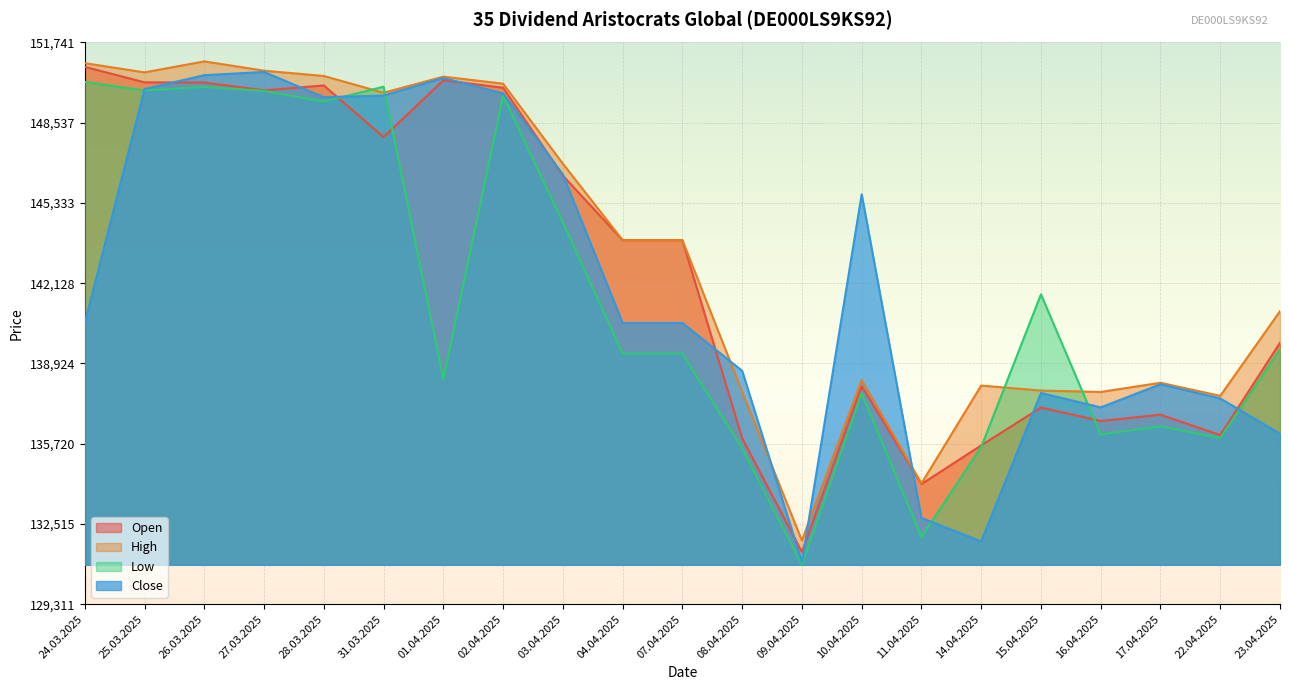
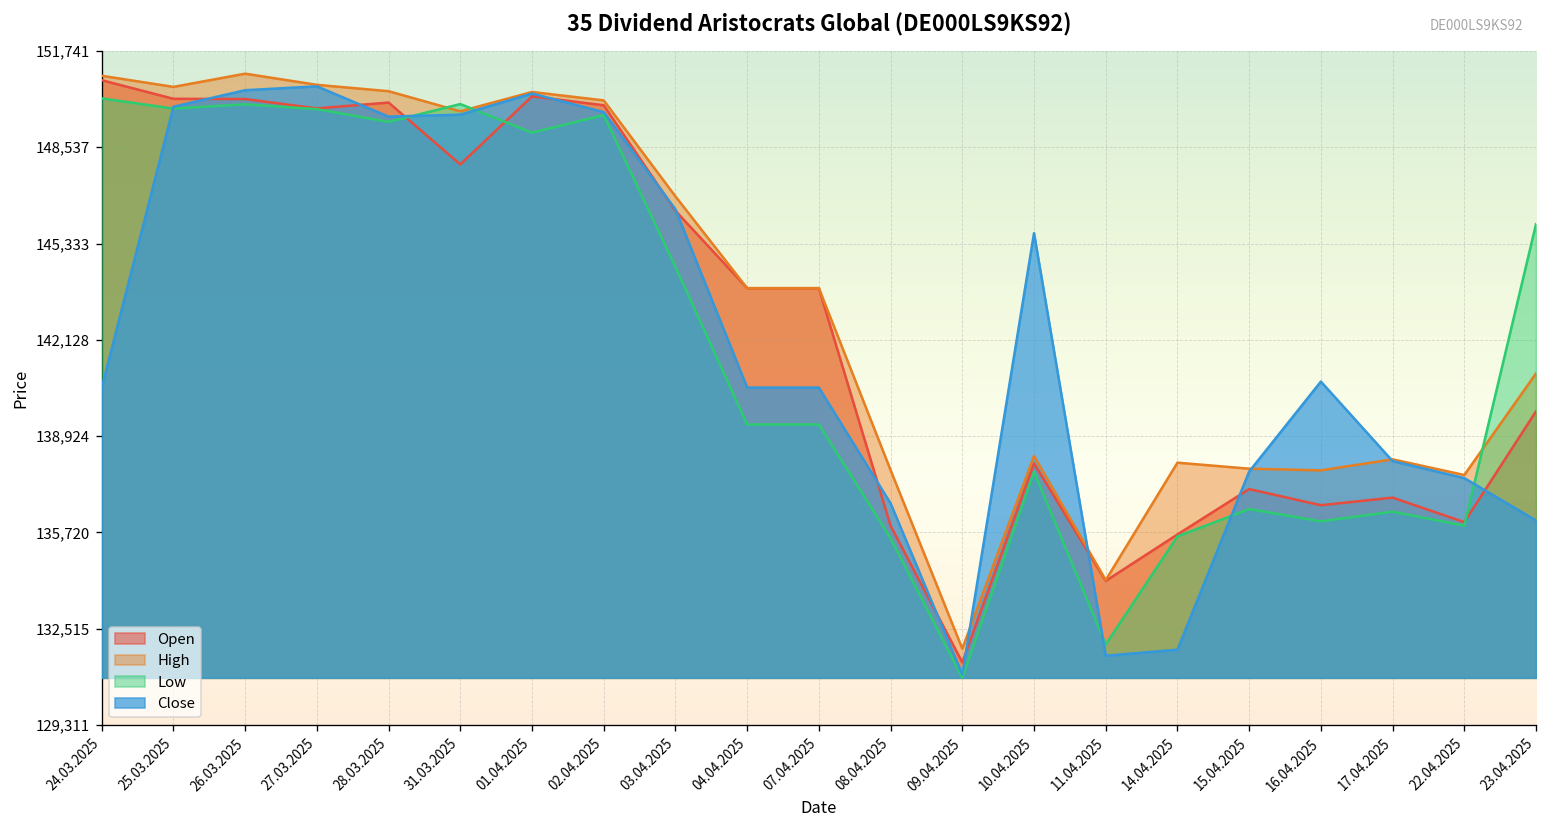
  {
    "Low": {
      "24.03.2025": "150,200",
      "26.03.2025": "150,000",
      "28.03.2025": "149,400",
      "31.03.2025": "150,000",
-     "01.04.2025": "138,300",
+     "01.04.2025": "149,000",
      "03.04.2025": "144,600",
      "04.04.2025": "139,300",
      "07.04.2025": "139,300",
      "08.04.2025": "135,500",
      "09.04.2025": "130,900",
      "10.04.2025": "137,700",
      "11.04.2025": "132,000",
-     "15.04.2025": "141,700",
+     "15.04.2025": "136,500",
      "16.04.2025": "136,100",
      "17.04.2025": "136,400",
      "22.04.2025": "135,900",
-     "23.04.2025": "139,500"
+     "23.04.2025": "146,000"
    },
    "Close": {
      "24.03.2025": "140,500",
      "26.03.2025": "150,400",
      "28.03.2025": "149,600",
      "31.03.2025": "149,600",
      "04.04.2025": "140,500",
      "07.04.2025": "140,500",
-     "08.04.2025": "138,600",
+     "08.04.2025": "136,700",
      "09.04.2025": "131,000",
      "10.04.2025": "145,700",
-     "11.04.2025": "132,800",
+     "11.04.2025": "131,600",
      "14.04.2025": "131,800",
-     "16.04.2025": "137,200",
+     "16.04.2025": "140,700",
      "22.04.2025": "137,500",
      "23.04.2025": "136,100"
    }
  }
